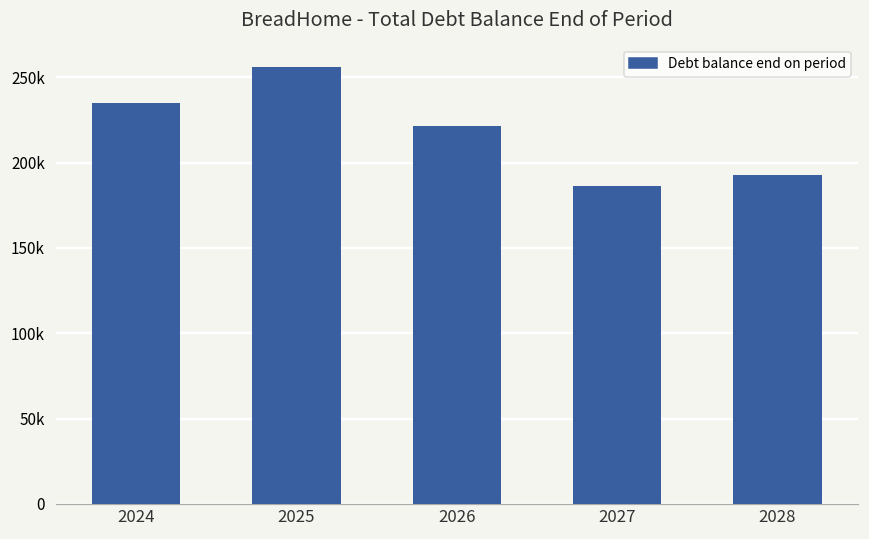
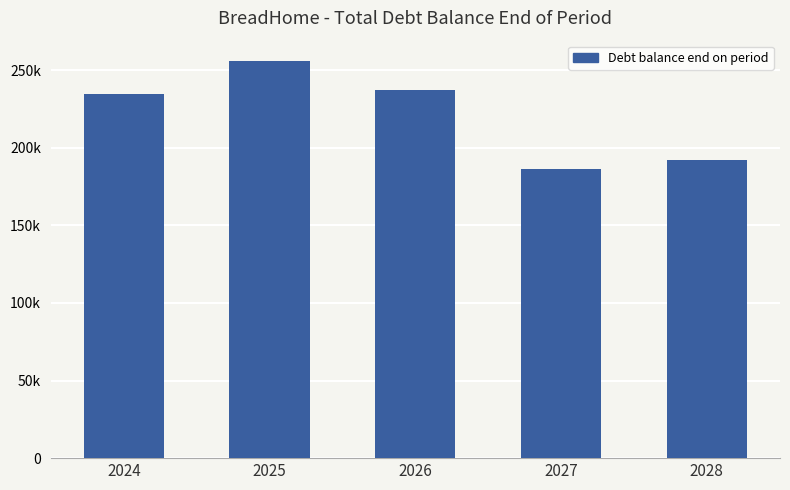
  {
    "2024": 235000,
    "2025": 256000,
-   "2026": 221000,
+   "2026": 237000,
    "2027": 186000,
    "2028": 192000
  }
